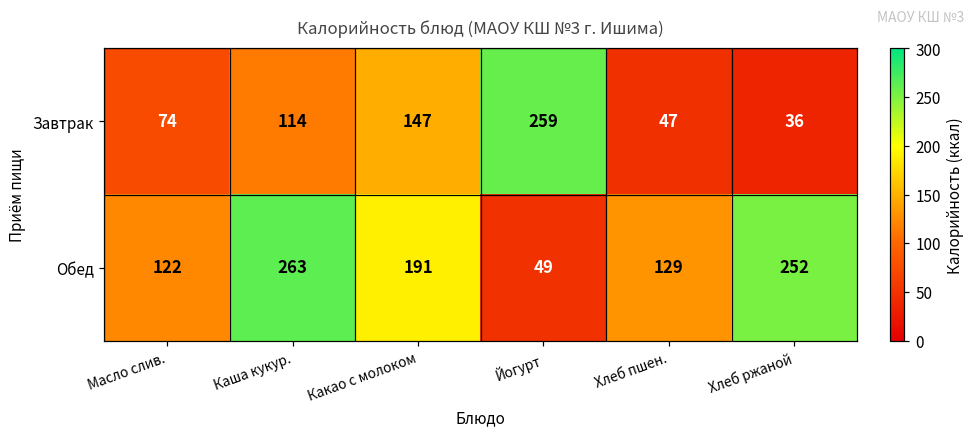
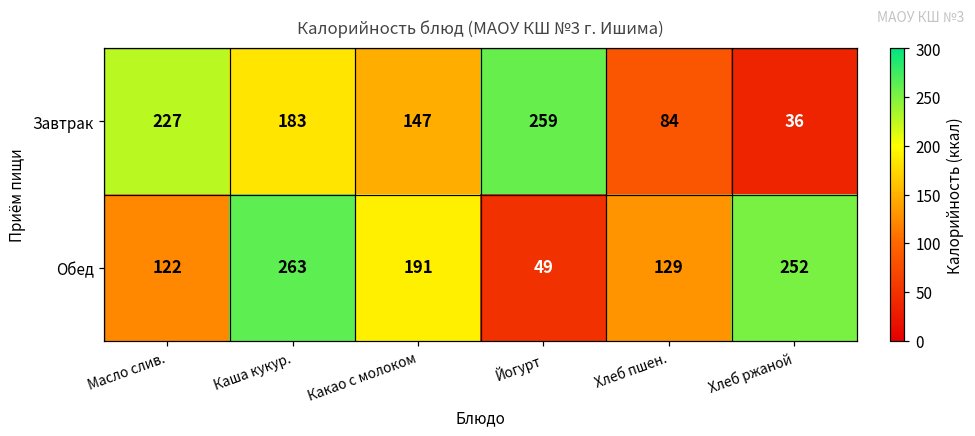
  {
    "Завтрак": {
-     "Масло слив.": 74,
-     "Каша кукур.": 114,
+     "Масло слив.": 227,
+     "Каша кукур.": 183,
      "Какао с молоком": 147,
      "Йогурт": 259,
-     "Хлеб пшен.": 47,
+     "Хлеб пшен.": 84,
      "Хлеб ржаной": 36
    },
    "Обед": {
      "Масло слив.": 122,
      "Каша кукур.": 263,
      "Какао с молоком": 191,
      "Йогурт": 49,
      "Хлеб пшен.": 129,
      "Хлеб ржаной": 252
    }
  }
